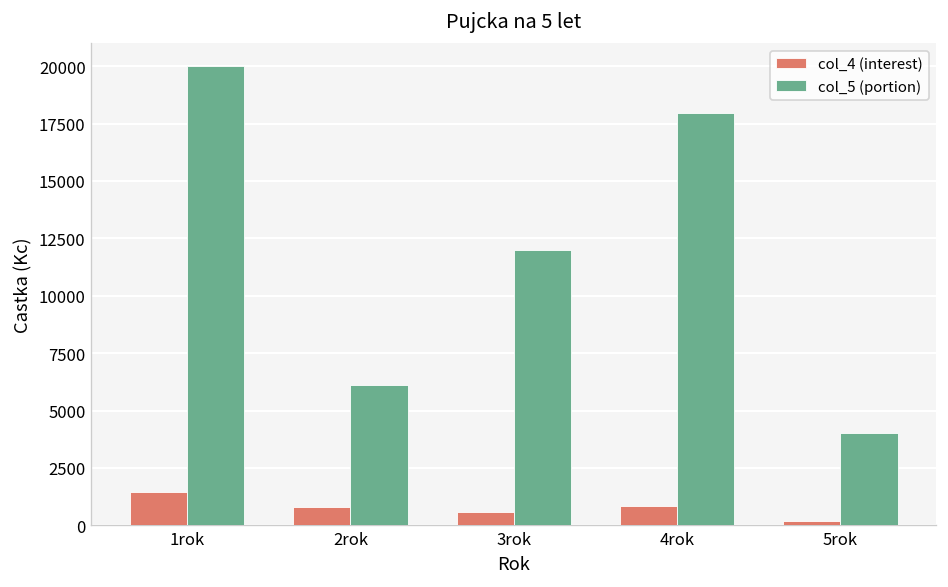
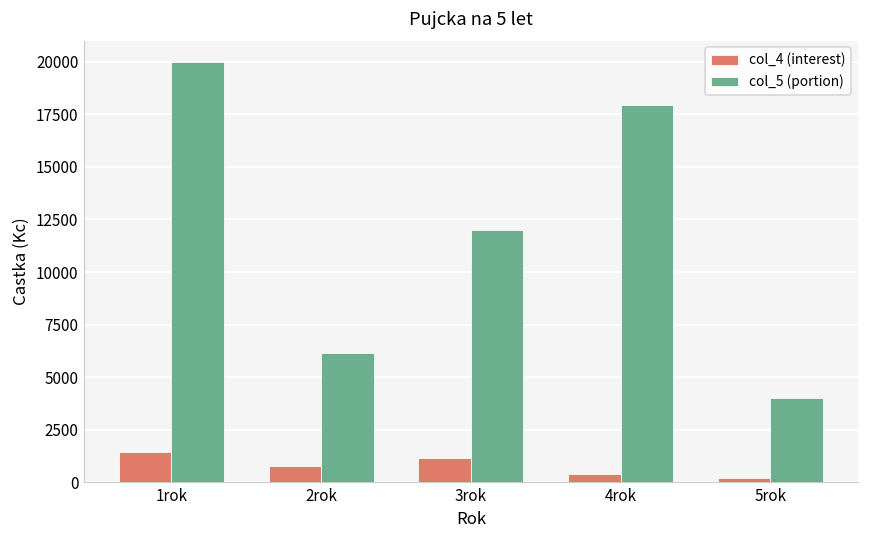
  {
    "col_4 (interest)": {
      "1rok": 1500,
      "2rok": 800,
-     "3rok": 600,
-     "4rok": 800,
+     "3rok": 1100,
+     "4rok": 400,
      "5rok": 200
    },
    "col_5 (portion)": {
      "1rok": 20000,
      "2rok": 6100,
      "3rok": 12000,
      "4rok": 18000,
      "5rok": 4000
    }
  }
